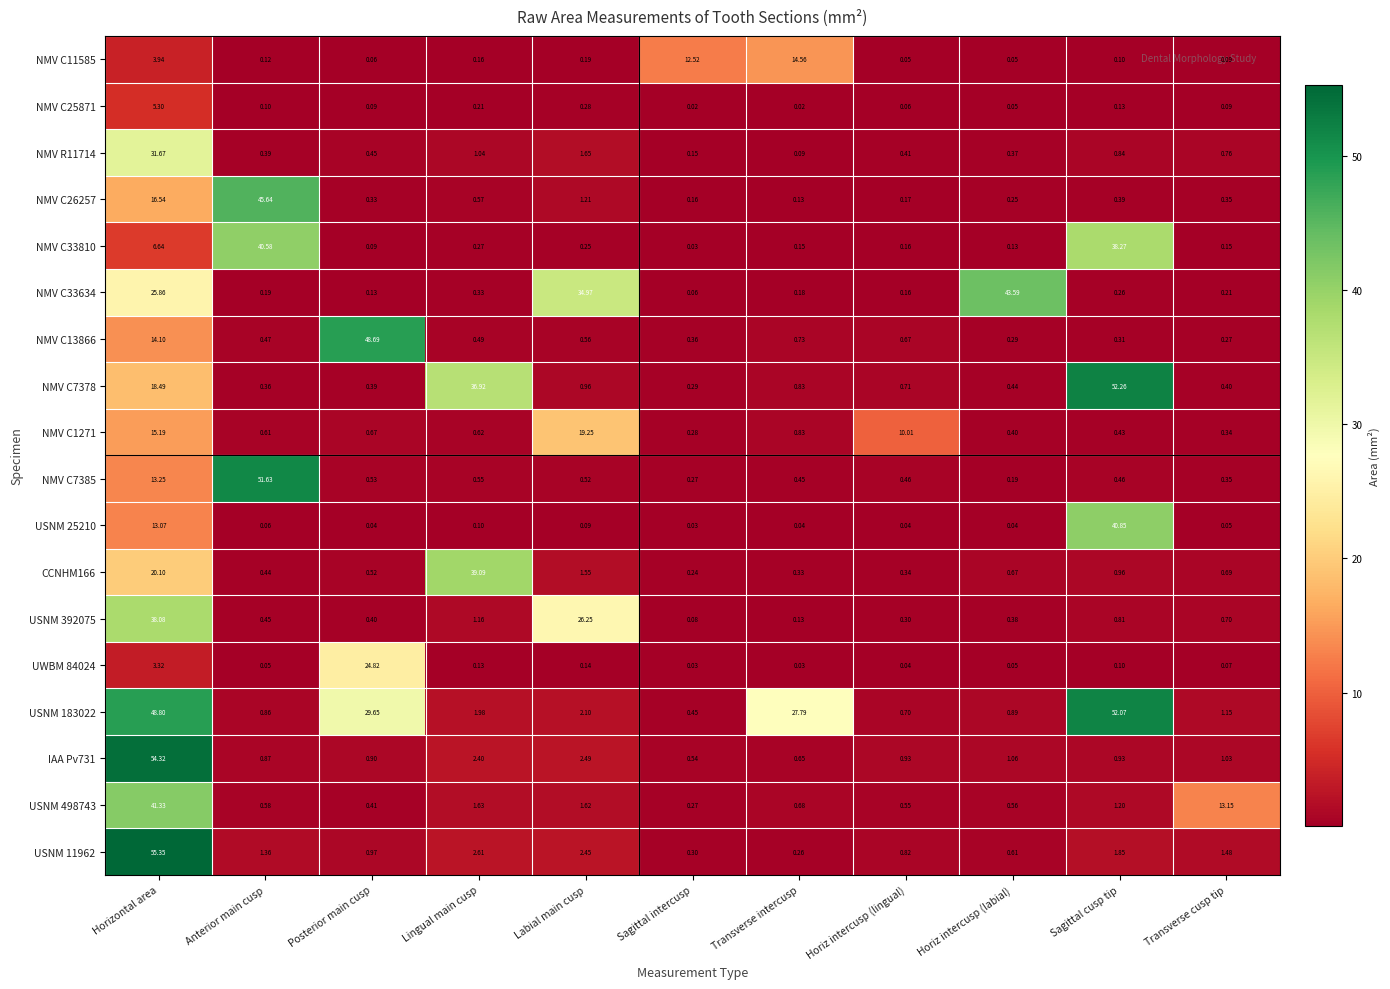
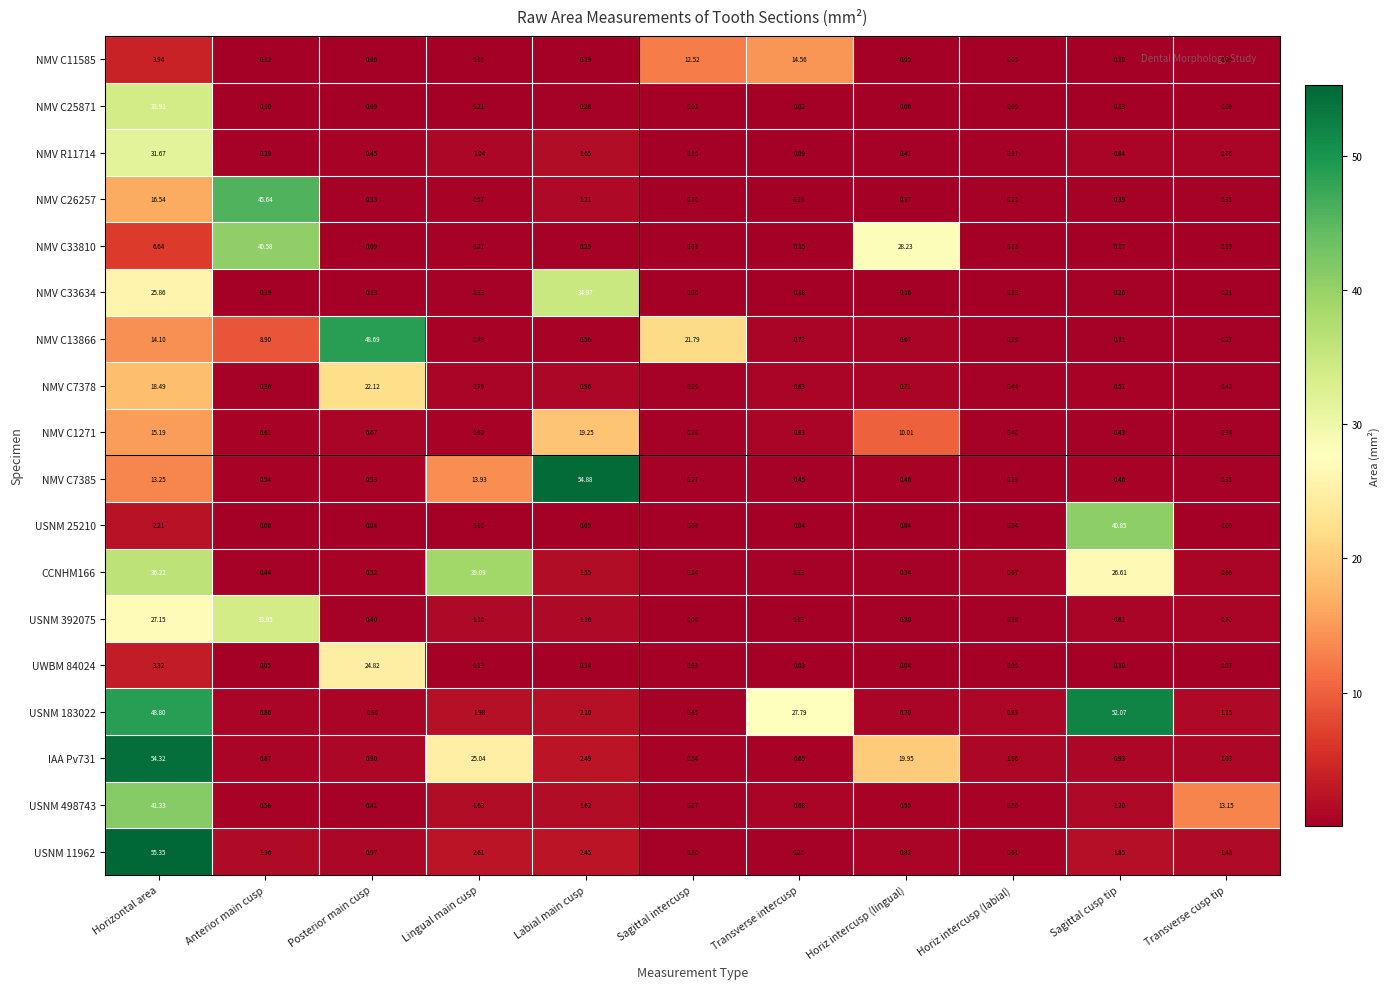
  {
    "NMV C11585": {
      "Horizontal area": 3.94,
      "Anterior main cusp": 0.12,
      "Posterior main cusp": 0.06,
      "Lingual main cusp": 0.16,
      "Labial main cusp": 0.19,
      "Sagittal intercusp": 12.52,
      "Transverse intercusp": 14.56,
      "Horiz intercusp (lingual)": 0.05,
      "Horiz intercusp (labial)": 0.05,
      "Sagittal cusp tip": 0.10
    },
    "NMV C25871": {
-     "Horizontal area": 5.30,
+     "Horizontal area": 33.91,
      "Anterior main cusp": 0.10,
      "Posterior main cusp": 0.09,
      "Lingual main cusp": 0.21,
      "Labial main cusp": 0.28,
      "Sagittal intercusp": 0.02,
      "Transverse intercusp": 0.02,
      "Horiz intercusp (lingual)": 0.06,
      "Horiz intercusp (labial)": 0.05,
      "Sagittal cusp tip": 0.13,
      "Transverse cusp tip": 0.09
    },
    "NMV R11714": {
      "Horizontal area": 31.67,
      "Anterior main cusp": 0.39,
      "Posterior main cusp": 0.45,
      "Lingual main cusp": 1.04,
      "Labial main cusp": 1.65,
      "Sagittal intercusp": 0.15,
      "Transverse intercusp": 0.09,
      "Horiz intercusp (lingual)": 0.41,
      "Horiz intercusp (labial)": 0.37,
      "Sagittal cusp tip": 0.84,
      "Transverse cusp tip": 0.76
    },
    "NMV C26257": {
      "Horizontal area": 16.54,
      "Anterior main cusp": 45.64,
      "Posterior main cusp": 0.33,
      "Lingual main cusp": 0.57,
      "Labial main cusp": 1.21,
      "Sagittal intercusp": 0.16,
      "Transverse intercusp": 0.13,
      "Horiz intercusp (lingual)": 0.17,
      "Horiz intercusp (labial)": 0.25,
      "Sagittal cusp tip": 0.39,
      "Transverse cusp tip": 0.35
    },
    "NMV C33810": {
      "Horizontal area": 6.64,
      "Anterior main cusp": 40.58,
      "Posterior main cusp": 0.09,
      "Lingual main cusp": 0.27,
      "Labial main cusp": 0.25,
      "Sagittal intercusp": 0.03,
      "Transverse intercusp": 0.15,
-     "Horiz intercusp (lingual)": 0.16,
+     "Horiz intercusp (lingual)": 28.23,
      "Horiz intercusp (labial)": 0.13,
-     "Sagittal cusp tip": 38.27,
+     "Sagittal cusp tip": 0.17,
      "Transverse cusp tip": 0.15
    },
    "NMV C33634": {
      "Horizontal area": 25.86,
      "Anterior main cusp": 0.19,
      "Posterior main cusp": 0.13,
      "Lingual main cusp": 0.33,
      "Labial main cusp": 34.97,
      "Sagittal intercusp": 0.06,
      "Transverse intercusp": 0.18,
      "Horiz intercusp (lingual)": 0.16,
-     "Horiz intercusp (labial)": 43.59,
+     "Horiz intercusp (labial)": 0.13,
      "Sagittal cusp tip": 0.26,
      "Transverse cusp tip": 0.21
    },
    "NMV C13866": {
      "Horizontal area": 14.10,
-     "Anterior main cusp": 0.47,
+     "Anterior main cusp": 8.90,
      "Posterior main cusp": 48.69,
      "Lingual main cusp": 0.49,
      "Labial main cusp": 0.56,
-     "Sagittal intercusp": 0.36,
+     "Sagittal intercusp": 21.79,
      "Transverse intercusp": 0.73,
      "Horiz intercusp (lingual)": 0.67,
      "Horiz intercusp (labial)": 0.29,
      "Sagittal cusp tip": 0.31,
      "Transverse cusp tip": 0.27
    },
    "NMV C7378": {
      "Horizontal area": 18.49,
      "Anterior main cusp": 0.36,
-     "Posterior main cusp": 0.39,
-     "Lingual main cusp": 36.92,
+     "Posterior main cusp": 22.12,
+     "Lingual main cusp": 0.79,
      "Labial main cusp": 0.96,
      "Sagittal intercusp": 0.29,
      "Transverse intercusp": 0.83,
      "Horiz intercusp (lingual)": 0.71,
      "Horiz intercusp (labial)": 0.44,
-     "Sagittal cusp tip": 52.26,
+     "Sagittal cusp tip": 0.51,
      "Transverse cusp tip": 0.40
    },
    "NMV C1271": {
      "Horizontal area": 15.19,
      "Anterior main cusp": 0.61,
      "Posterior main cusp": 0.67,
      "Lingual main cusp": 0.62,
      "Labial main cusp": 19.25,
      "Sagittal intercusp": 0.28,
      "Transverse intercusp": 0.83,
      "Horiz intercusp (lingual)": 10.01,
      "Horiz intercusp (labial)": 0.40,
      "Sagittal cusp tip": 0.43,
      "Transverse cusp tip": 0.34
    },
    "NMV C7385": {
      "Horizontal area": 13.25,
-     "Anterior main cusp": 51.63,
+     "Anterior main cusp": 0.54,
      "Posterior main cusp": 0.53,
-     "Lingual main cusp": 0.55,
-     "Labial main cusp": 0.52,
+     "Lingual main cusp": 13.93,
+     "Labial main cusp": 54.88,
      "Sagittal intercusp": 0.27,
      "Transverse intercusp": 0.45,
      "Horiz intercusp (lingual)": 0.46,
      "Horiz intercusp (labial)": 0.19,
      "Sagittal cusp tip": 0.46,
      "Transverse cusp tip": 0.35
    },
    "USNM 25210": {
-     "Horizontal area": 13.07,
+     "Horizontal area": 2.21,
      "Anterior main cusp": 0.06,
      "Posterior main cusp": 0.04,
      "Lingual main cusp": 0.10,
      "Labial main cusp": 0.09,
      "Sagittal intercusp": 0.03,
      "Transverse intercusp": 0.04,
      "Horiz intercusp (lingual)": 0.04,
      "Horiz intercusp (labial)": 0.04,
      "Sagittal cusp tip": 40.85,
      "Transverse cusp tip": 0.05
    },
    "CCNHM166": {
-     "Horizontal area": 20.10,
+     "Horizontal area": 36.22,
      "Anterior main cusp": 0.44,
      "Posterior main cusp": 0.52,
      "Lingual main cusp": 39.09,
      "Labial main cusp": 1.55,
      "Sagittal intercusp": 0.24,
      "Transverse intercusp": 0.33,
      "Horiz intercusp (lingual)": 0.34,
      "Horiz intercusp (labial)": 0.67,
-     "Sagittal cusp tip": 0.96,
+     "Sagittal cusp tip": 26.61,
      "Transverse cusp tip": 0.69
    },
    "USNM 392075": {
-     "Horizontal area": 38.08,
-     "Anterior main cusp": 0.45,
+     "Horizontal area": 27.15,
+     "Anterior main cusp": 33.95,
      "Posterior main cusp": 0.40,
      "Lingual main cusp": 1.16,
-     "Labial main cusp": 26.25,
+     "Labial main cusp": 1.16,
      "Sagittal intercusp": 0.08,
      "Transverse intercusp": 0.13,
      "Horiz intercusp (lingual)": 0.30,
      "Horiz intercusp (labial)": 0.38,
      "Sagittal cusp tip": 0.81,
      "Transverse cusp tip": 0.70
    },
    "UWBM 84024": {
      "Horizontal area": 3.32,
      "Anterior main cusp": 0.05,
      "Posterior main cusp": 24.82,
      "Lingual main cusp": 0.13,
      "Labial main cusp": 0.14,
      "Sagittal intercusp": 0.03,
      "Transverse intercusp": 0.03,
      "Horiz intercusp (lingual)": 0.04,
      "Horiz intercusp (labial)": 0.05,
      "Sagittal cusp tip": 0.10,
      "Transverse cusp tip": 0.07
    },
    "USNM 183022": {
      "Horizontal area": 48.80,
      "Anterior main cusp": 0.86,
-     "Posterior main cusp": 29.65,
+     "Posterior main cusp": 0.80,
      "Lingual main cusp": 1.98,
      "Labial main cusp": 2.10,
      "Sagittal intercusp": 0.45,
      "Transverse intercusp": 27.79,
      "Horiz intercusp (lingual)": 0.70,
      "Horiz intercusp (labial)": 0.89,
      "Sagittal cusp tip": 52.07,
      "Transverse cusp tip": 1.15
    },
    "IAA Pv731": {
      "Horizontal area": 54.32,
      "Anterior main cusp": 0.87,
      "Posterior main cusp": 0.90,
-     "Lingual main cusp": 2.40,
+     "Lingual main cusp": 25.04,
      "Labial main cusp": 2.49,
      "Sagittal intercusp": 0.54,
      "Transverse intercusp": 0.65,
-     "Horiz intercusp (lingual)": 0.93,
+     "Horiz intercusp (lingual)": 19.95,
      "Horiz intercusp (labial)": 1.06,
      "Sagittal cusp tip": 0.93,
      "Transverse cusp tip": 1.03
    },
    "USNM 498743": {
      "Horizontal area": 41.33,
      "Anterior main cusp": 0.58,
      "Posterior main cusp": 0.41,
      "Lingual main cusp": 1.63,
      "Labial main cusp": 1.62,
      "Sagittal intercusp": 0.27,
      "Transverse intercusp": 0.68,
      "Horiz intercusp (lingual)": 0.55,
      "Horiz intercusp (labial)": 0.56,
      "Sagittal cusp tip": 1.20,
      "Transverse cusp tip": 13.15
    },
    "USNM 11962": {
      "Horizontal area": 55.35,
      "Anterior main cusp": 1.36,
      "Posterior main cusp": 0.97,
      "Lingual main cusp": 2.61,
      "Labial main cusp": 2.45,
      "Sagittal intercusp": 0.30,
      "Transverse intercusp": 0.26,
      "Horiz intercusp (lingual)": 0.82,
      "Horiz intercusp (labial)": 0.61,
      "Sagittal cusp tip": 1.85,
      "Transverse cusp tip": 1.48
    }
  }
